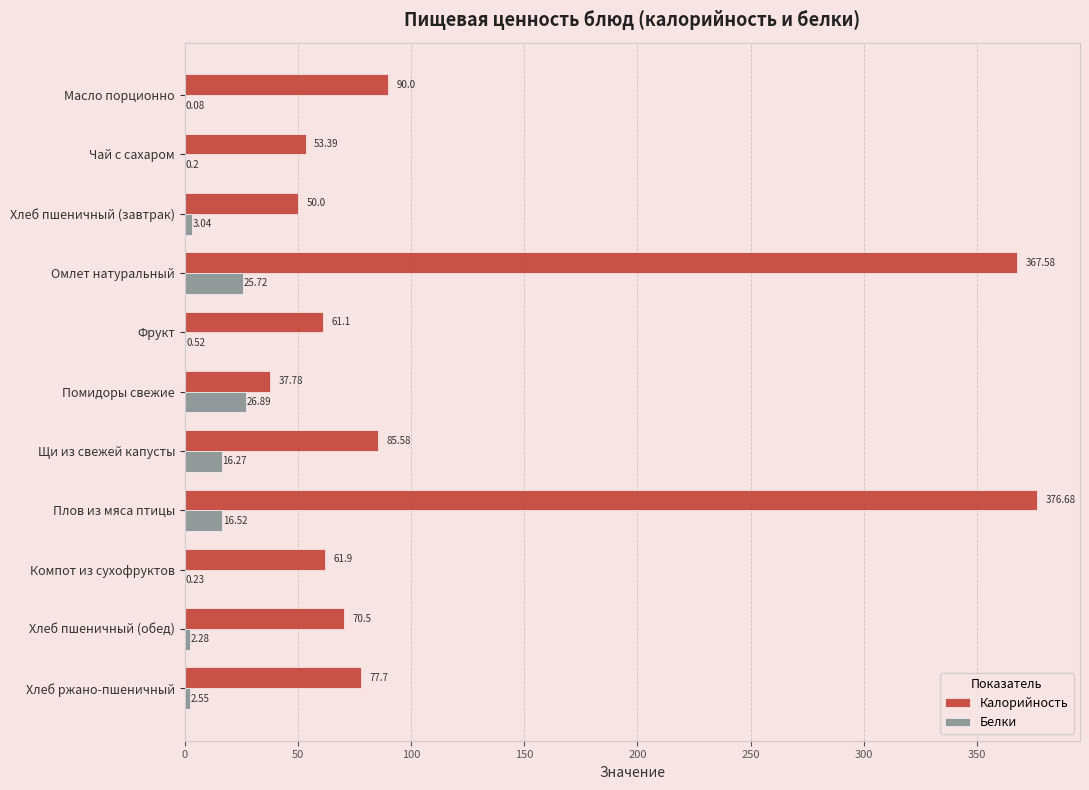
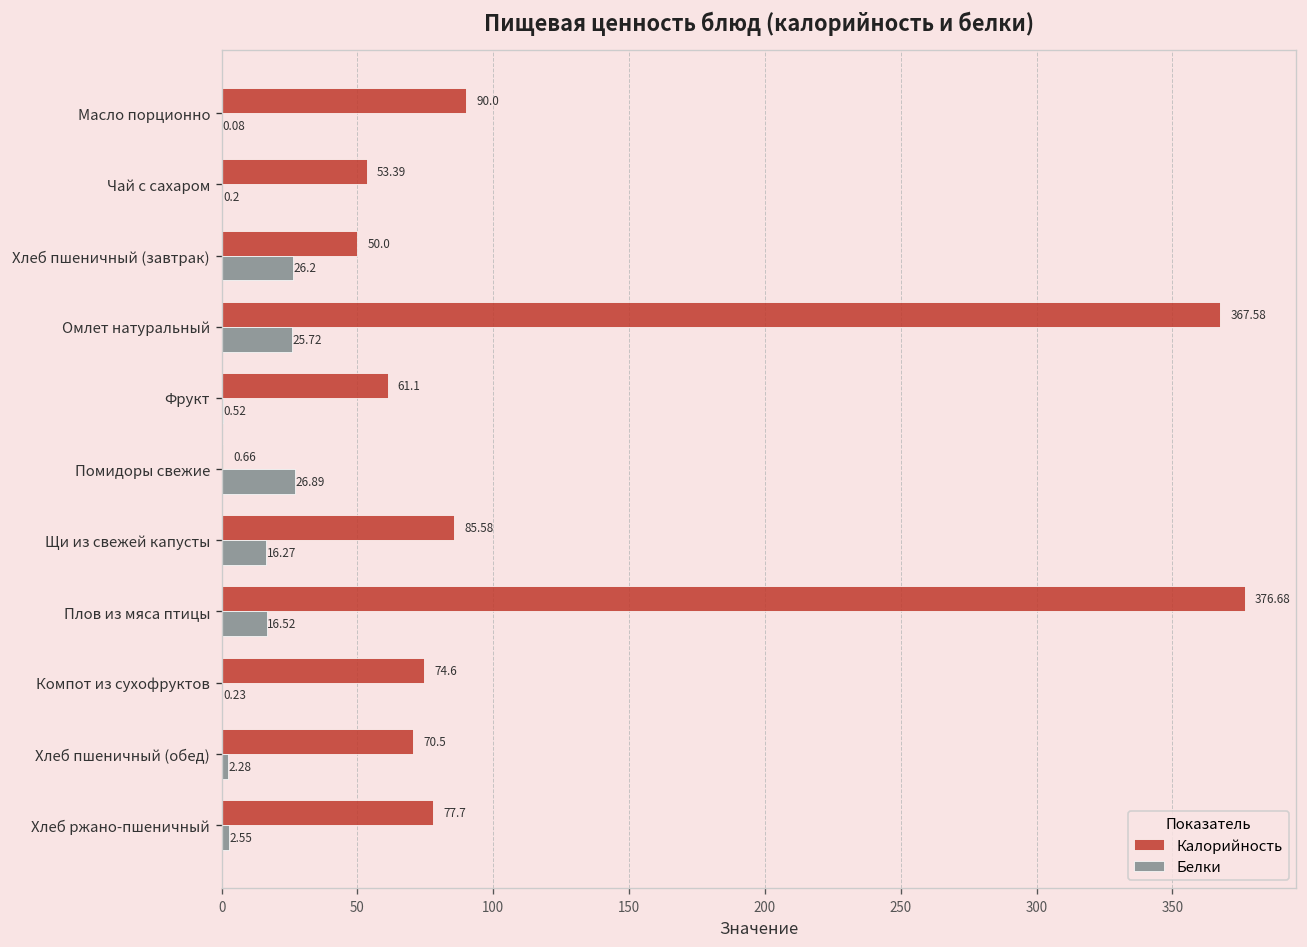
  {
    "Калорийность": {
      "Масло порционно": 90.0,
      "Чай с сахаром": 53.39,
      "Хлеб пшеничный (завтрак)": 50.0,
      "Омлет натуральный": 367.58,
      "Фрукт": 61.1,
-     "Помидоры свежие": 37.78,
+     "Помидоры свежие": 0.66,
      "Щи из свежей капусты": 85.58,
      "Плов из мяса птицы": 376.68,
-     "Компот из сухофруктов": 61.9,
+     "Компот из сухофруктов": 74.6,
      "Хлеб пшеничный (обед)": 70.5,
      "Хлеб ржано-пшеничный": 77.7
    },
    "Белки": {
      "Масло порционно": 0.08,
      "Чай с сахаром": 0.2,
-     "Хлеб пшеничный (завтрак)": 3.04,
+     "Хлеб пшеничный (завтрак)": 26.2,
      "Омлет натуральный": 25.72,
      "Фрукт": 0.52,
      "Помидоры свежие": 26.89,
      "Щи из свежей капусты": 16.27,
      "Плов из мяса птицы": 16.52,
      "Компот из сухофруктов": 0.23,
      "Хлеб пшеничный (обед)": 2.28,
      "Хлеб ржано-пшеничный": 2.55
    }
  }
